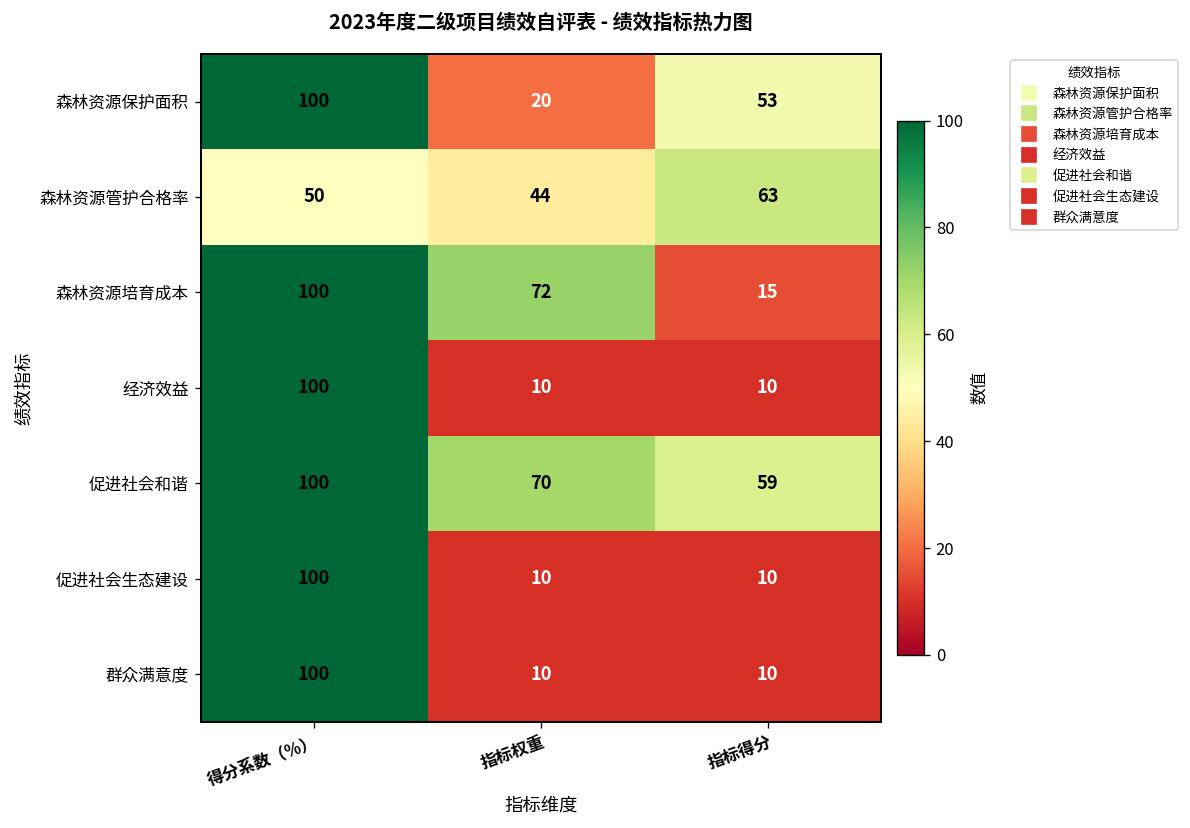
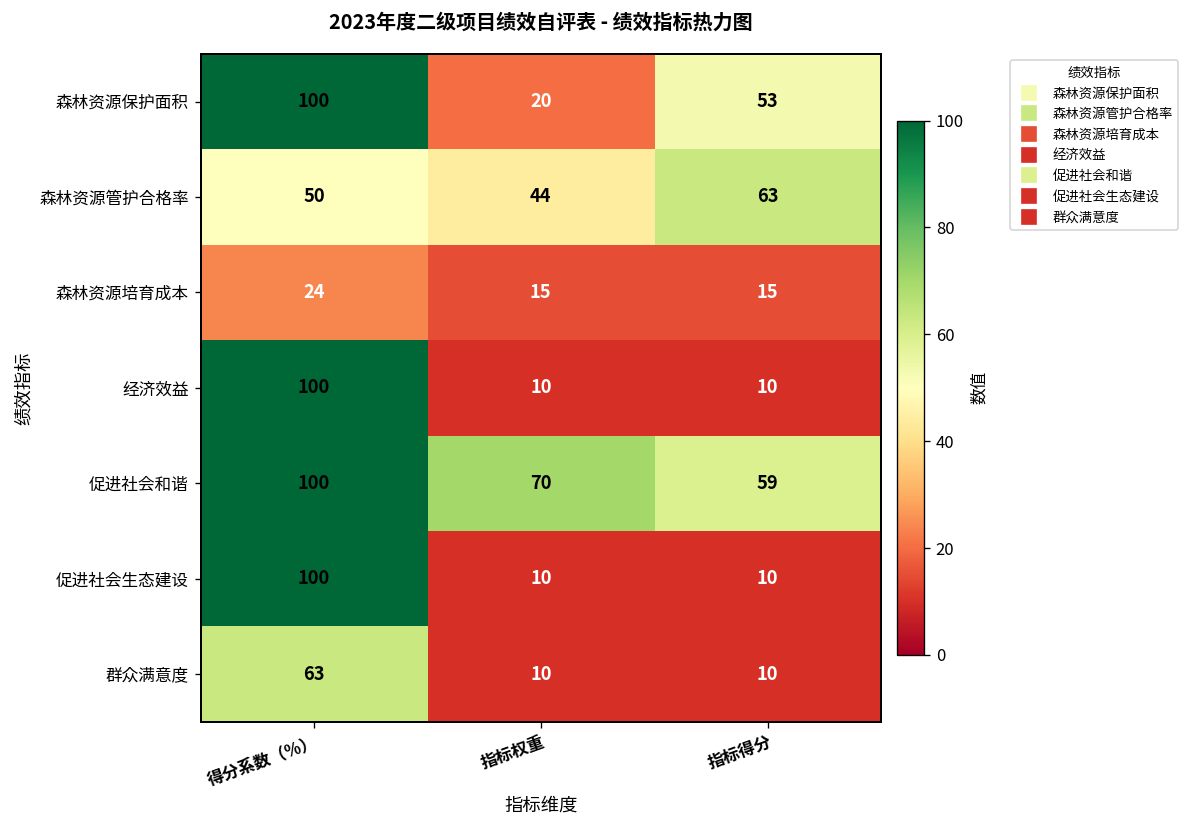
  {
    "森林资源保护面积": {
      "得分系数（%）": 100,
      "指标权重": 20,
      "指标得分": 53
    },
    "森林资源管护合格率": {
      "得分系数（%）": 50,
      "指标权重": 44,
      "指标得分": 63
    },
    "森林资源培育成本": {
-     "得分系数（%）": 100,
-     "指标权重": 72,
+     "得分系数（%）": 24,
+     "指标权重": 15,
      "指标得分": 15
    },
    "经济效益": {
      "得分系数（%）": 100,
      "指标权重": 10,
      "指标得分": 10
    },
    "促进社会和谐": {
      "得分系数（%）": 100,
      "指标权重": 70,
      "指标得分": 59
    },
    "促进社会生态建设": {
      "得分系数（%）": 100,
      "指标权重": 10,
      "指标得分": 10
    },
    "群众满意度": {
-     "得分系数（%）": 100,
+     "得分系数（%）": 63,
      "指标权重": 10,
      "指标得分": 10
    }
  }
